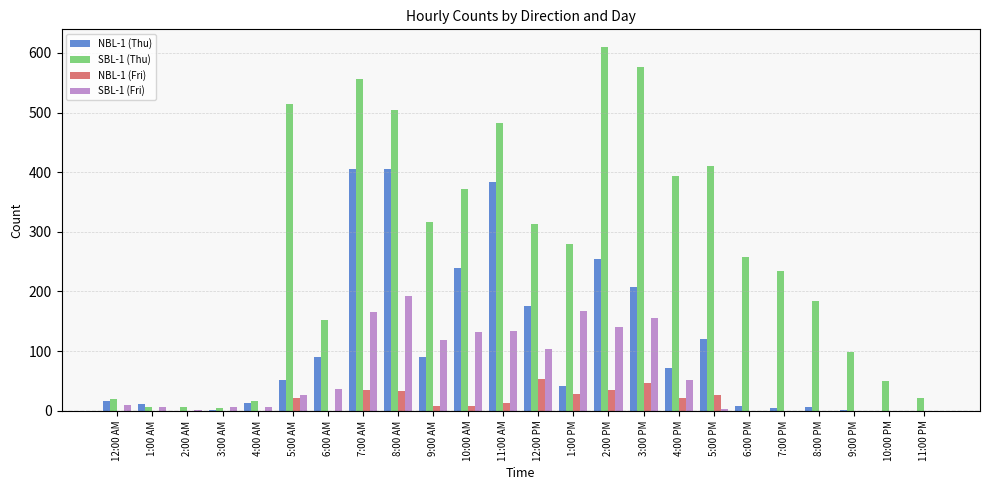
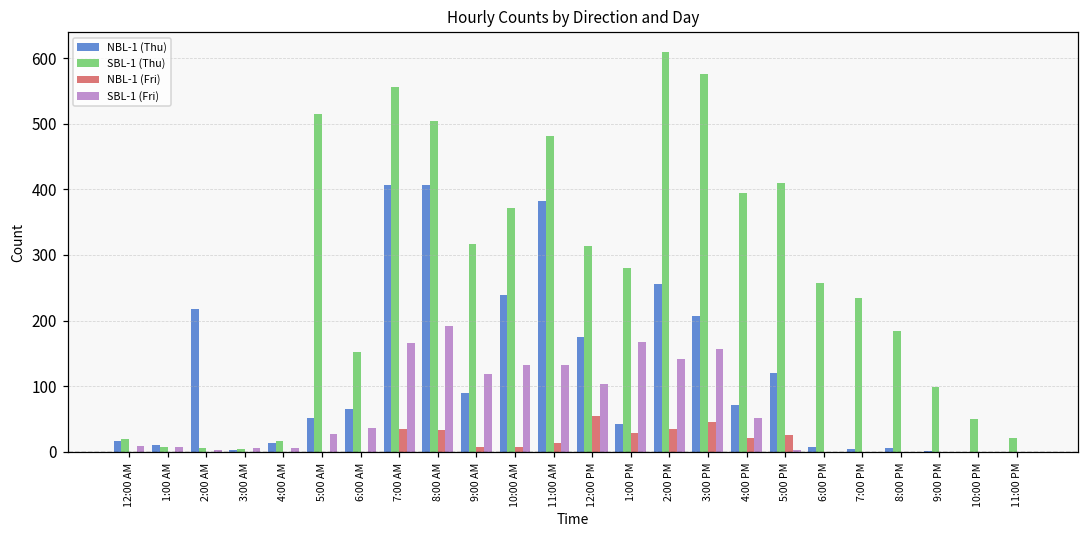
  {
    "NBL-1 (Thu)": {
      "12:00 AM": 20,
      "1:00 AM": 10,
-     "2:00 AM": 0,
+     "2:00 AM": 220,
      "4:00 AM": 10,
      "5:00 AM": 50,
-     "6:00 AM": 90,
+     "6:00 AM": 70,
      "7:00 AM": 410,
      "8:00 AM": 410,
      "9:00 AM": 90,
      "10:00 AM": 240,
      "11:00 AM": 380,
      "12:00 PM": 180,
      "1:00 PM": 40,
      "2:00 PM": 260,
      "3:00 PM": 210,
      "4:00 PM": 70,
      "5:00 PM": 120,
      "6:00 PM": 10,
      "8:00 PM": 10,
      "10:00 PM": 0,
      "11:00 PM": 0
    },
    "SBL-1 (Thu)": {
      "12:00 AM": 20,
      "1:00 AM": 10,
      "2:00 AM": 10,
      "3:00 AM": 10,
      "4:00 AM": 20,
      "5:00 AM": 520,
      "6:00 AM": 150,
      "7:00 AM": 560,
      "8:00 AM": 500,
      "9:00 AM": 320,
      "10:00 AM": 370,
      "11:00 AM": 480,
      "12:00 PM": 310,
      "1:00 PM": 280,
      "2:00 PM": 610,
      "3:00 PM": 580,
      "4:00 PM": 390,
      "5:00 PM": 410,
      "6:00 PM": 260,
      "7:00 PM": 230,
      "8:00 PM": 180,
      "9:00 PM": 100,
      "10:00 PM": 50,
      "11:00 PM": 20
    },
    "NBL-1 (Fri)": {
      "12:00 AM": 0,
      "1:00 AM": 0,
      "2:00 AM": 0,
      "3:00 AM": 0,
      "4:00 AM": 0,
-     "5:00 AM": 20,
+     "5:00 AM": 0,
      "6:00 AM": 0,
      "7:00 AM": 30,
      "8:00 AM": 30,
      "9:00 AM": 10,
      "10:00 AM": 10,
      "11:00 AM": 10,
      "12:00 PM": 50,
      "1:00 PM": 30,
      "2:00 PM": 30,
      "3:00 PM": 50,
      "4:00 PM": 20,
      "5:00 PM": 30,
      "6:00 PM": 0,
      "7:00 PM": 0,
      "8:00 PM": 0,
      "9:00 PM": 0,
      "10:00 PM": 0,
      "11:00 PM": 0
    },
    "SBL-1 (Fri)": {
      "12:00 AM": 10,
      "1:00 AM": 10,
      "3:00 AM": 10,
      "4:00 AM": 10,
      "5:00 AM": 30,
      "6:00 AM": 40,
      "7:00 AM": 170,
      "8:00 AM": 190,
      "9:00 AM": 120,
      "10:00 AM": 130,
      "11:00 AM": 130,
      "12:00 PM": 100,
      "1:00 PM": 170,
      "2:00 PM": 140,
      "3:00 PM": 160,
      "4:00 PM": 50,
      "6:00 PM": 0,
      "7:00 PM": 0,
      "8:00 PM": 0,
      "9:00 PM": 0,
      "10:00 PM": 0,
      "11:00 PM": 0
    }
  }
